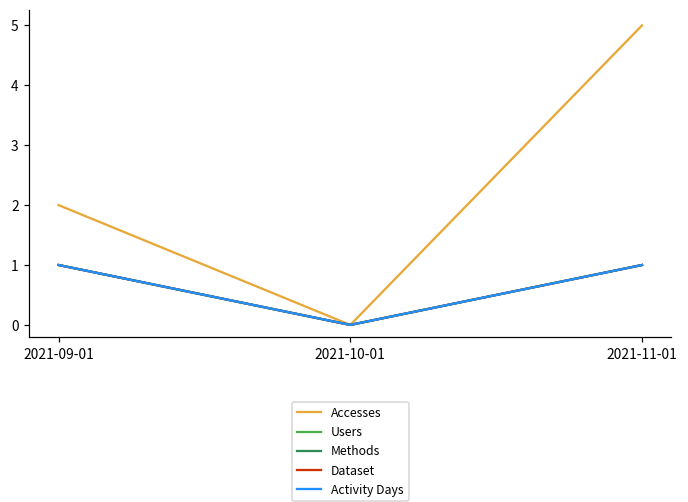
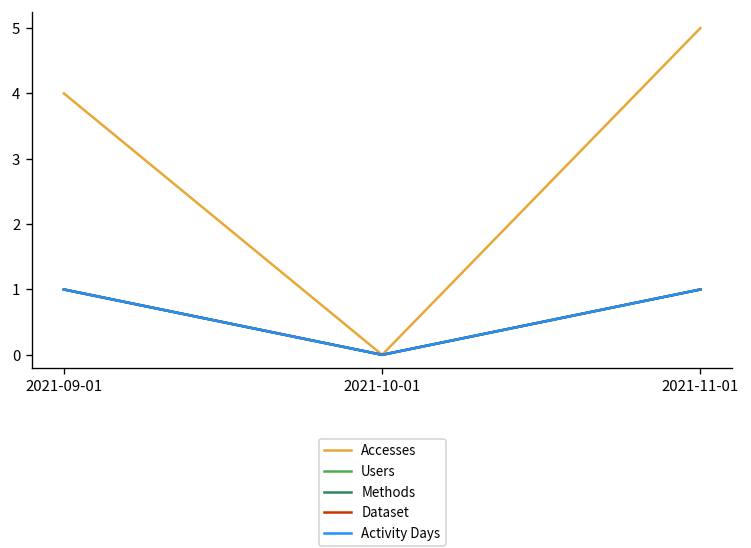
  {
    "Accesses": {
-     "2021-09-01": 2,
+     "2021-09-01": 4,
      "2021-11-01": 5
    },
    "Activity Days": {
      "2021-09-01": 1,
      "2021-11-01": 1
    }
  }
